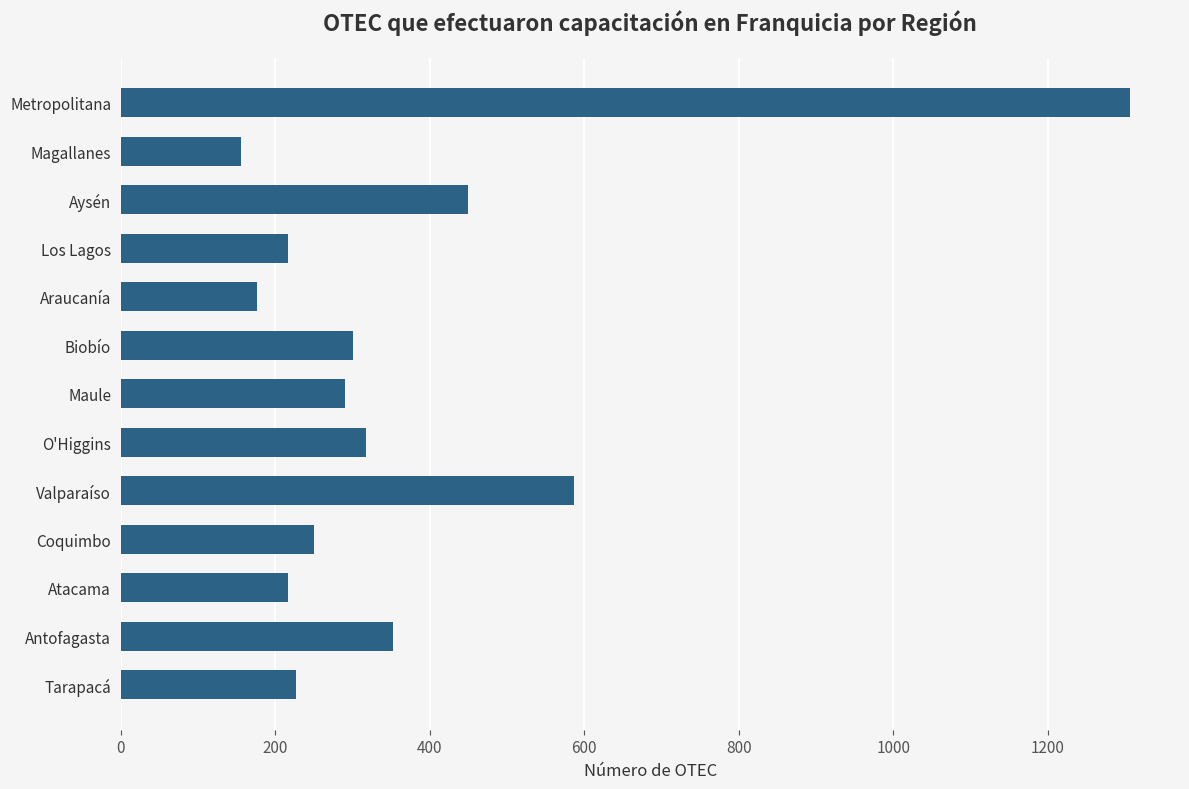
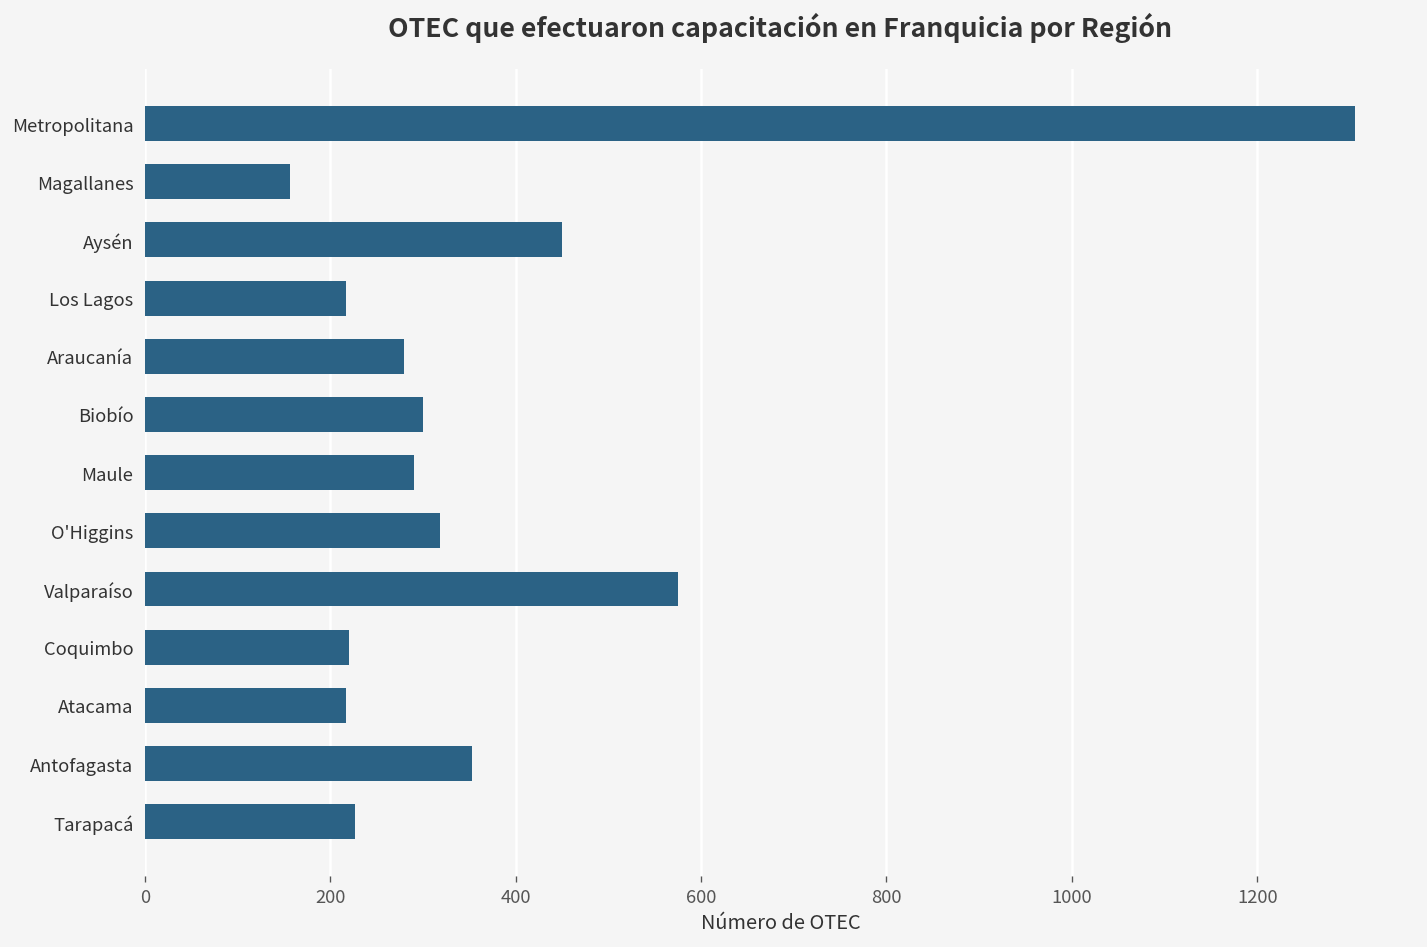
  {
    "Metropolitana": 1310,
    "Magallanes": 160,
    "Aysén": 450,
    "Los Lagos": 220,
-   "Araucanía": 180,
+   "Araucanía": 280,
    "Biobío": 300,
    "Maule": 290,
    "O'Higgins": 320,
-   "Valparaíso": 590,
-   "Coquimbo": 250,
+   "Valparaíso": 580,
+   "Coquimbo": 220,
    "Atacama": 220,
    "Antofagasta": 350,
    "Tarapacá": 230
  }
